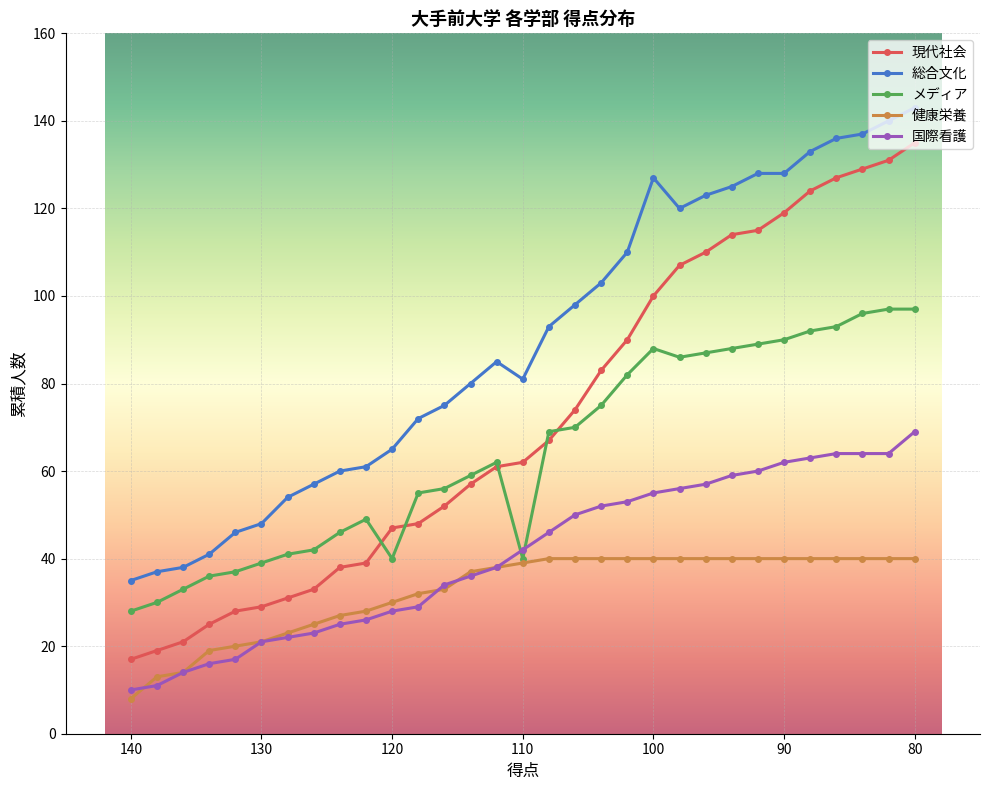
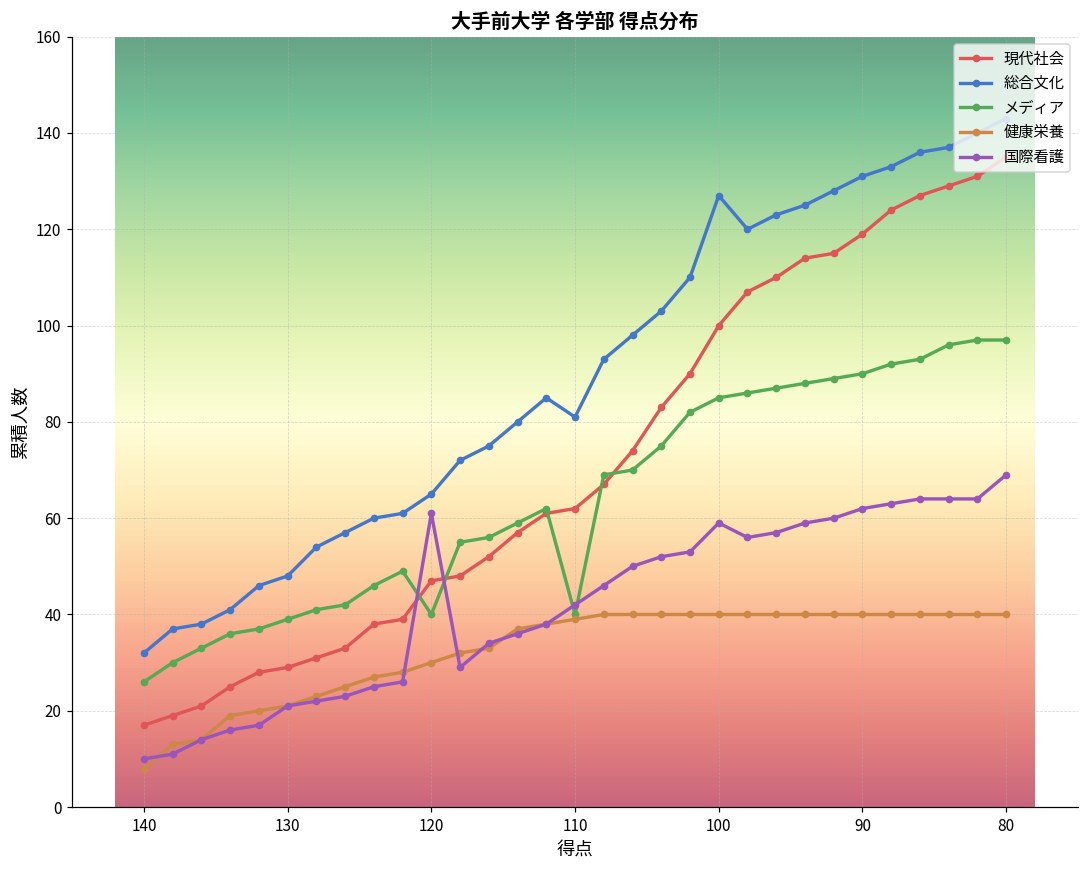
  {
    "総合文化": {
-     "140": 35,
+     "140": 32,
      "130": 48,
      "120": 65,
      "110": 81,
      "100": 127,
-     "90": 128
+     "90": 131
    },
    "メディア": {
-     "140": 28,
+     "140": 26,
      "130": 39,
      "120": 40,
      "110": 40,
-     "100": 88,
+     "100": 85,
      "90": 90,
      "80": 97
    },
    "国際看護": {
      "140": 10,
-     "120": 28,
+     "120": 61,
      "110": 42,
-     "100": 55,
+     "100": 59,
      "90": 62,
      "80": 69
    }
  }
